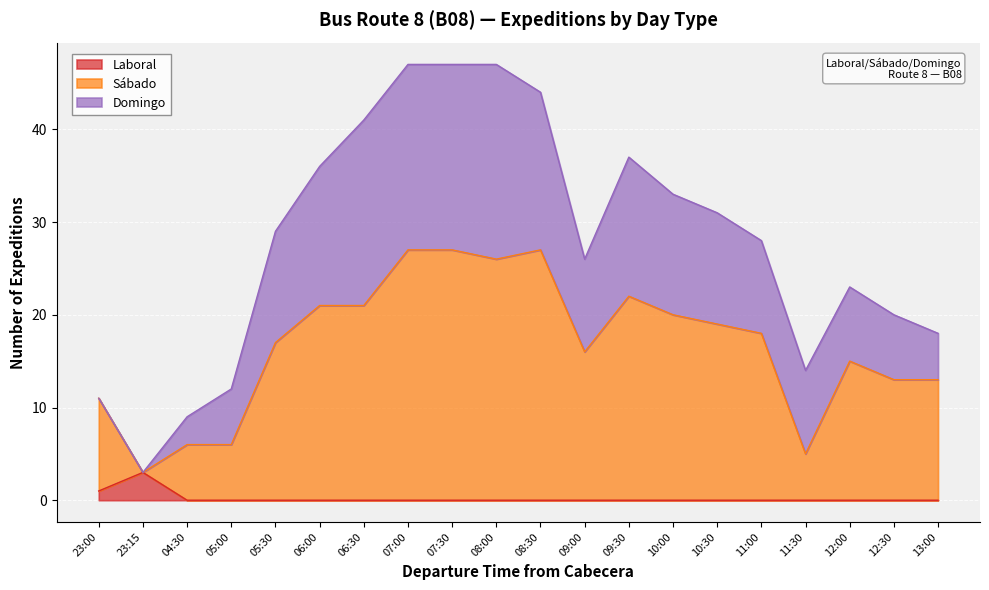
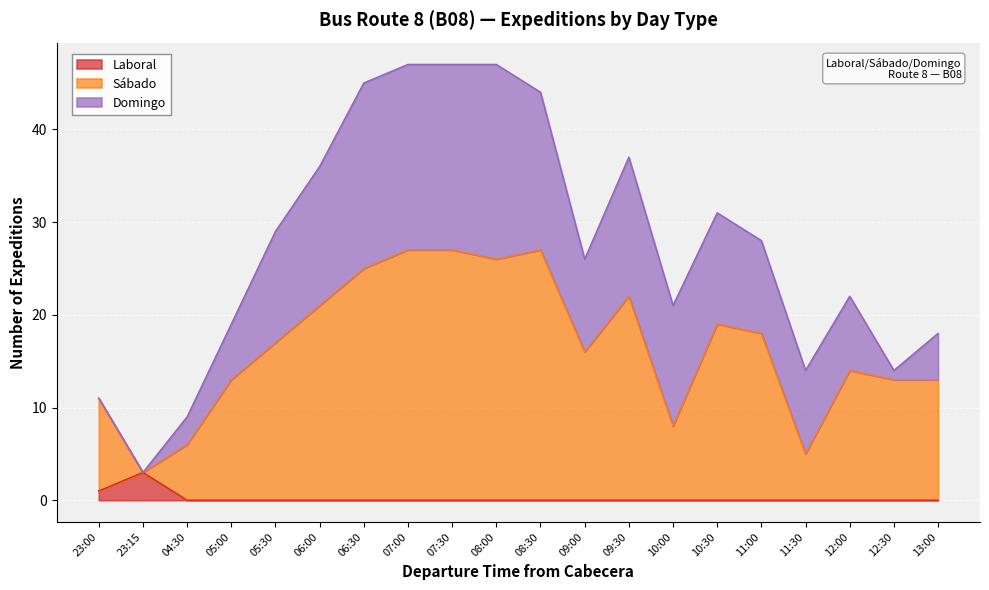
  {
    "Laboral": {
      "23:00": 1,
      "04:30": 0,
      "05:00": 0,
      "05:30": 0,
      "06:00": 0,
      "06:30": 0,
      "07:00": 0,
      "07:30": 0,
      "08:00": 0,
      "08:30": 0,
      "09:00": 0,
      "09:30": 0,
      "10:00": 0,
      "10:30": 0,
      "11:00": 0,
      "11:30": 0,
      "12:00": 0,
      "12:30": 0,
      "13:00": 0
    },
    "Sábado": {
      "04:30": 6,
-     "05:00": 6,
+     "05:00": 13,
      "05:30": 17,
      "06:00": 21,
-     "06:30": 21,
+     "06:30": 25,
      "07:00": 27,
      "07:30": 27,
      "08:00": 26,
      "08:30": 27,
      "09:00": 16,
      "09:30": 22,
-     "10:00": 20,
+     "10:00": 8,
      "10:30": 19,
      "11:00": 18,
      "11:30": 5,
-     "12:00": 15,
+     "12:00": 14,
      "12:30": 13,
      "13:00": 13
    },
    "Domingo": {
      "04:30": 3,
      "05:00": 6,
      "05:30": 12,
      "06:00": 15,
      "06:30": 20,
      "07:00": 20,
      "07:30": 20,
      "08:00": 21,
      "08:30": 17,
      "09:00": 10,
      "09:30": 15,
      "10:00": 13,
      "10:30": 12,
      "11:00": 10,
      "11:30": 9,
      "12:00": 8,
-     "12:30": 7,
+     "12:30": 1,
      "13:00": 5
    }
  }
